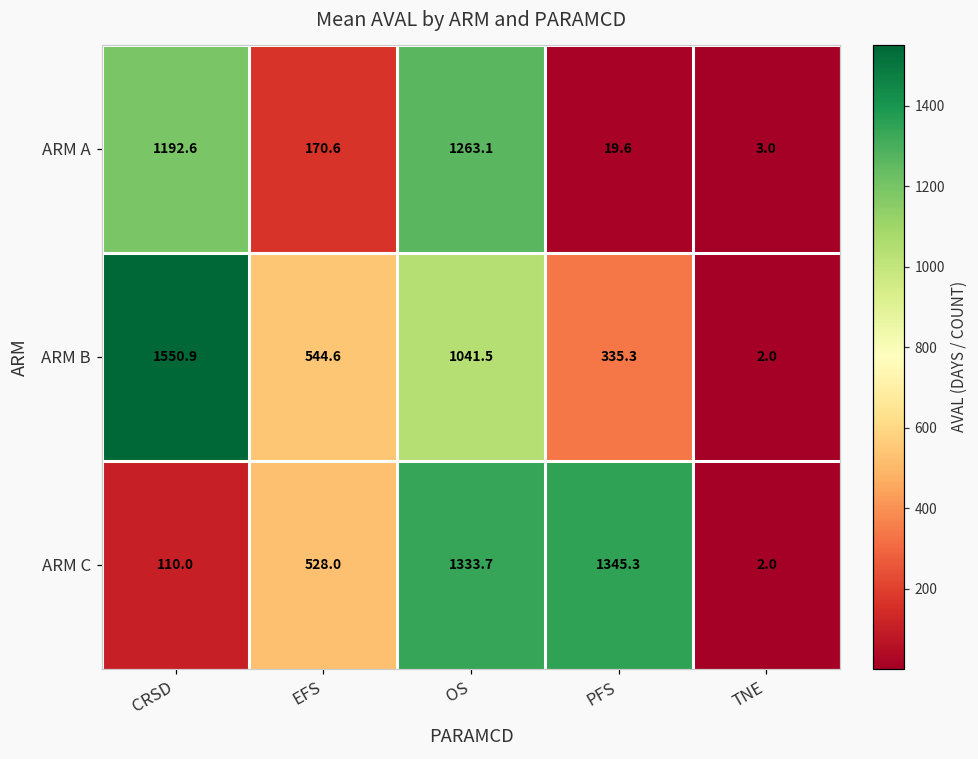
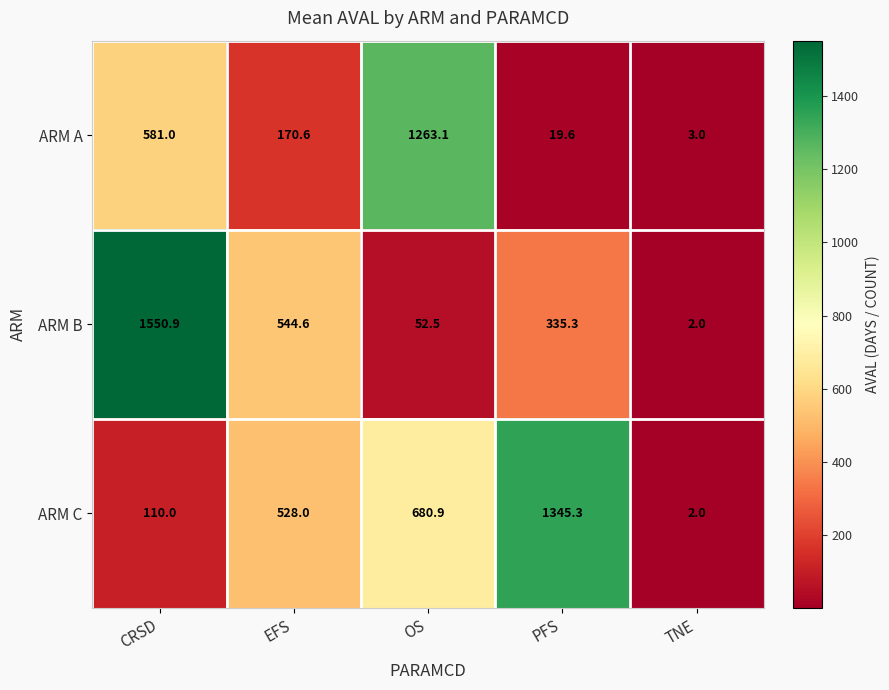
  {
    "ARM A": {
-     "CRSD": 1192.6,
+     "CRSD": 581.0,
      "EFS": 170.6,
      "OS": 1263.1,
      "PFS": 19.6,
      "TNE": 3.0
    },
    "ARM B": {
      "CRSD": 1550.9,
      "EFS": 544.6,
-     "OS": 1041.5,
+     "OS": 52.5,
      "PFS": 335.3,
      "TNE": 2.0
    },
    "ARM C": {
      "CRSD": 110.0,
      "EFS": 528.0,
-     "OS": 1333.7,
+     "OS": 680.9,
      "PFS": 1345.3,
      "TNE": 2.0
    }
  }
